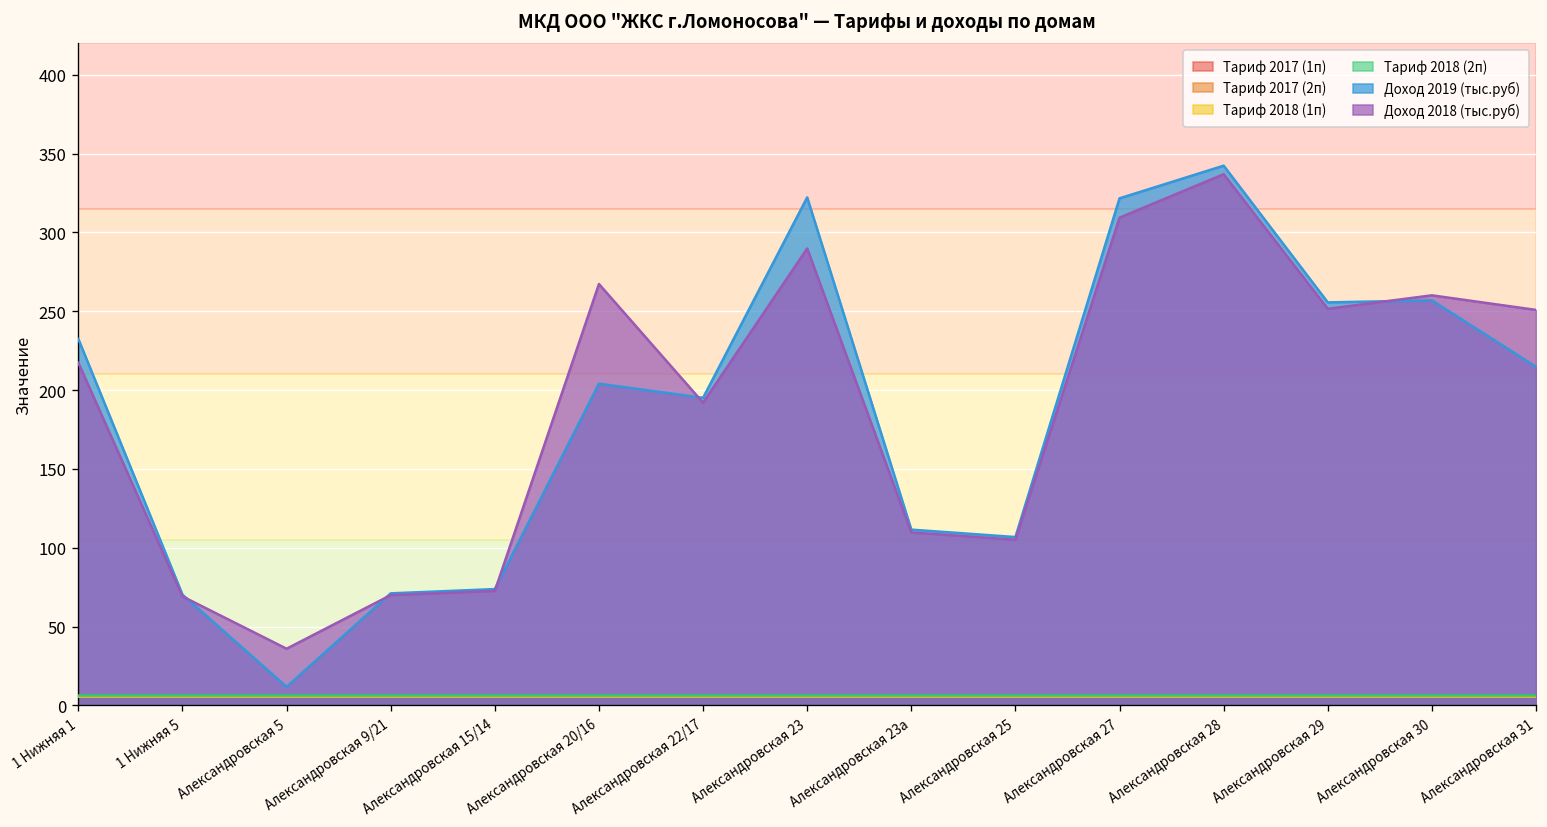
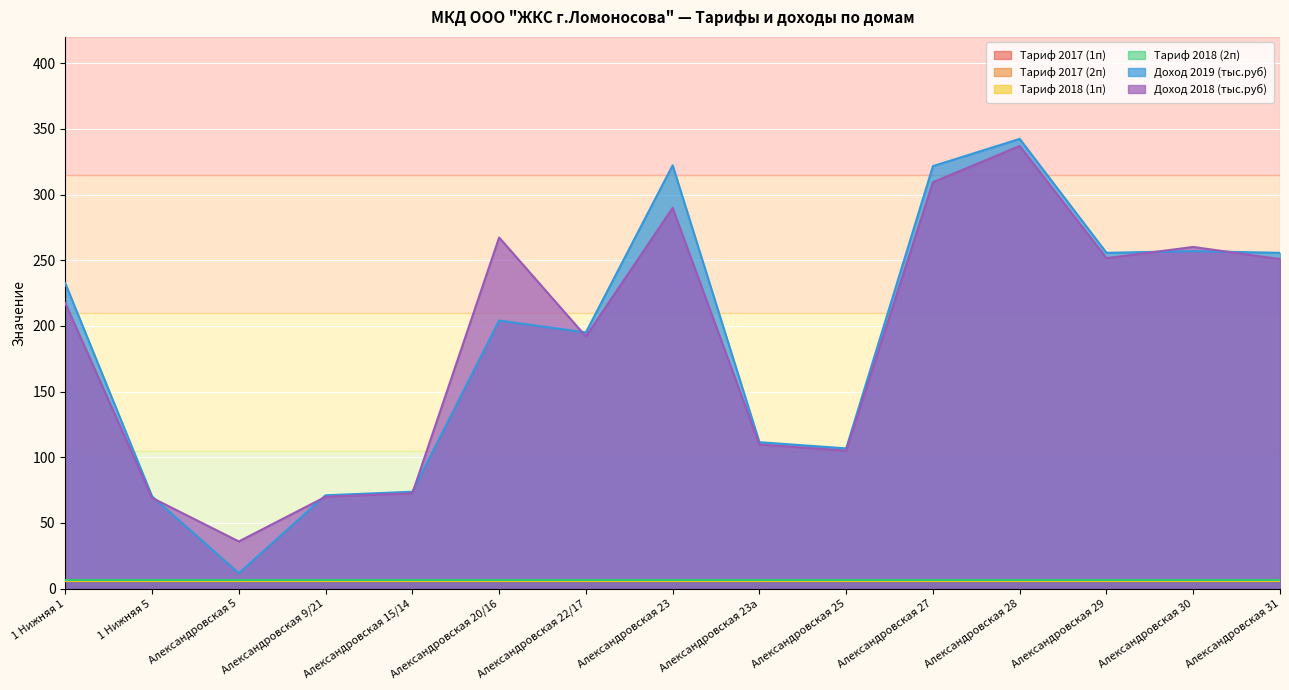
  {
    "Доход 2019 (тыс.руб)": {
      "1 Нижняя 1": 232,
      "Александровская 5": 12,
      "Александровская 20/16": 204,
      "Александровская 22/17": 195,
      "Александровская 23": 322,
      "Александровская 27": 322,
      "Александровская 28": 342,
      "Александровская 29": 256,
      "Александровская 30": 257,
-     "Александровская 31": 215
+     "Александровская 31": 256
    },
    "Доход 2018 (тыс.руб)": {
      "1 Нижняя 1": 217,
      "Александровская 5": 36,
      "Александровская 20/16": 267,
      "Александровская 22/17": 192,
      "Александровская 23": 290,
      "Александровская 27": 309,
      "Александровская 28": 337,
      "Александровская 29": 252,
      "Александровская 30": 260,
      "Александровская 31": 251
    }
  }
